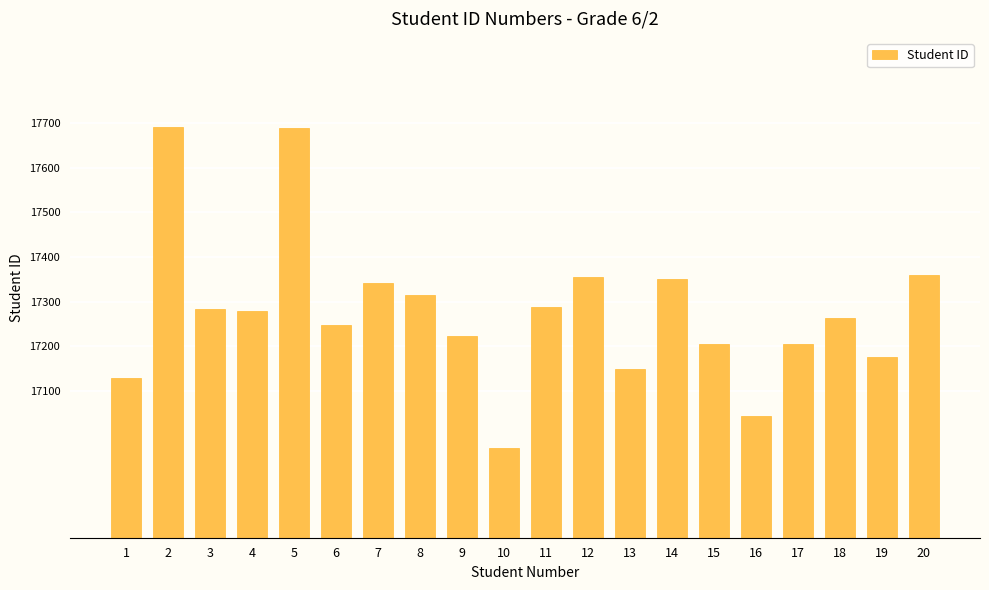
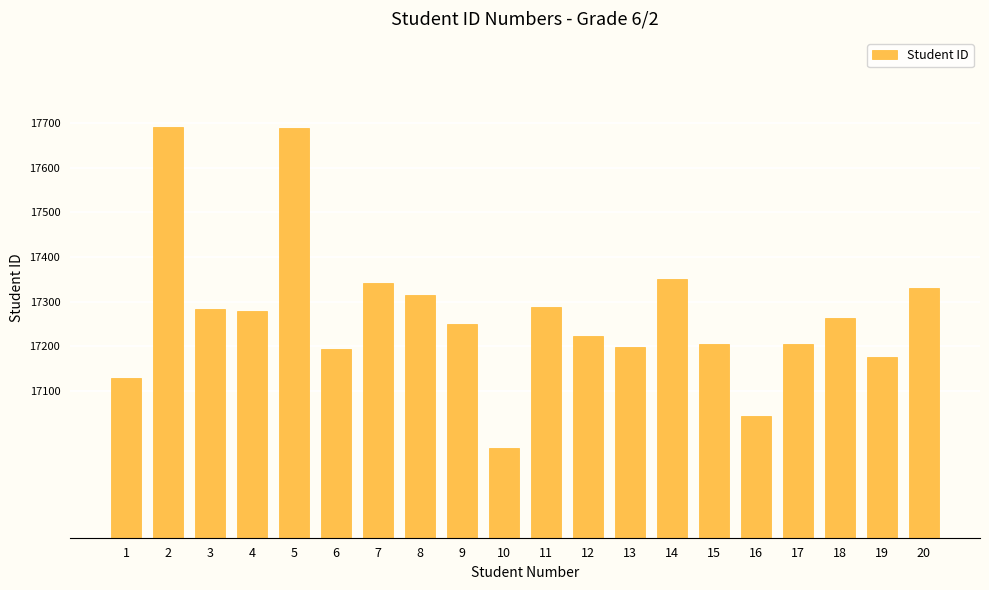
  {
    "1": 17130,
    "2": 17690,
    "3": 17280,
    "4": 17280,
    "5": 17690,
-   "6": 17250,
+   "6": 17190,
    "7": 17340,
    "8": 17310,
-   "9": 17220,
+   "9": 17250,
    "10": 16970,
    "11": 17290,
-   "12": 17360,
-   "13": 17150,
+   "12": 17220,
+   "13": 17200,
    "14": 17350,
    "15": 17200,
    "16": 17040,
    "17": 17210,
    "18": 17260,
    "19": 17180,
-   "20": 17360
+   "20": 17330
  }
